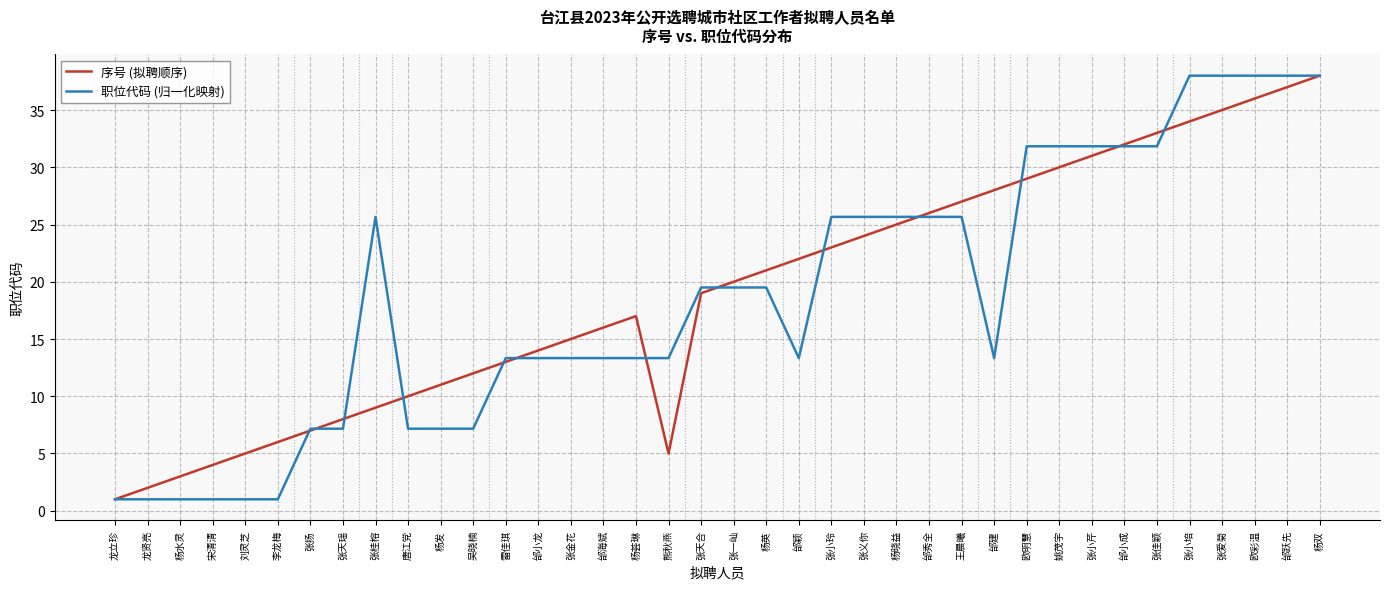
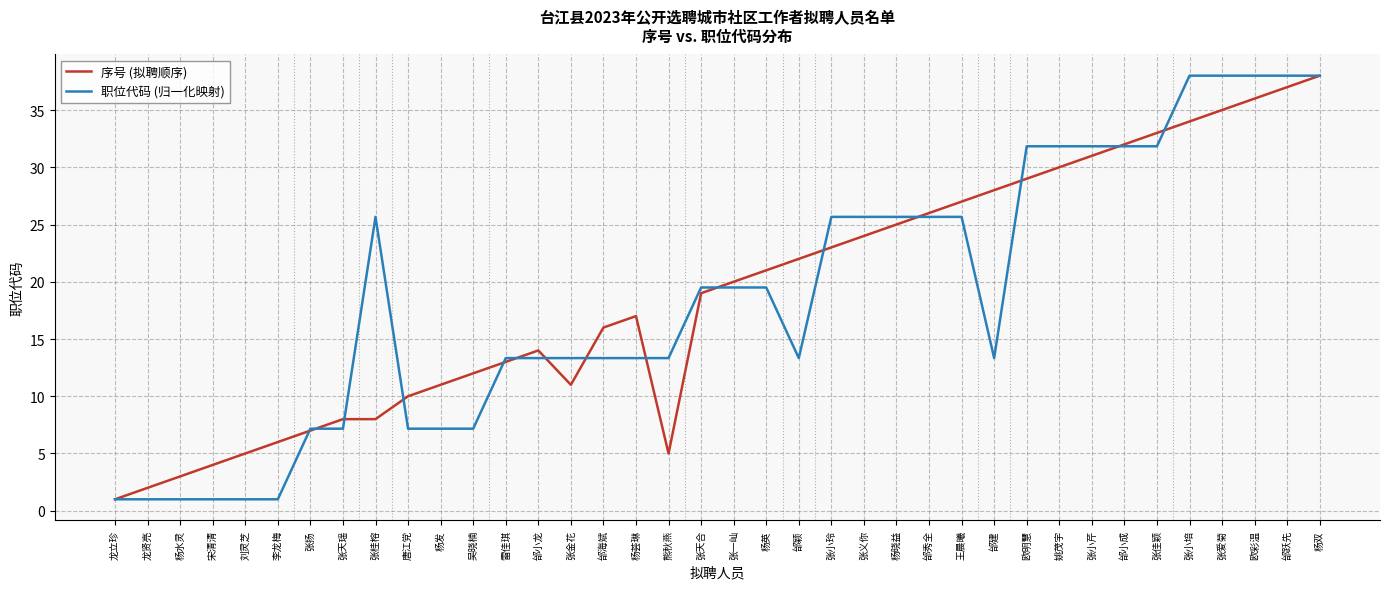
  {
    "序号 (拟聘顺序)": {
      "龙贤亮": 2,
      "杨水灵": 3,
      "宋清清": 4,
      "刘灵芝": 5,
      "李龙梅": 6,
      "张天瑶": 8,
-     "张桂榕": 9,
+     "张桂榕": 8,
      "唐江党": 10,
      "杨发": 11,
      "吴晓楠": 12,
      "雷佳琪": 13,
      "邰小龙": 14,
-     "张金花": 15,
+     "张金花": 11,
      "邰海斌": 16,
      "杨荟琳": 17,
      "熊秋燕": 5,
      "张天合": 19,
      "张一屾": 20,
      "杨英": 21,
      "邰颖": 22,
      "张小玲": 23,
      "张义你": 24,
      "杨晓益": 25,
      "邰秀全": 26,
      "王晨曦": 27,
      "邰建": 28,
      "欧明慧": 29,
      "姚茂宇": 30,
      "张小芹": 31,
      "张佳颖": 33,
      "张小培": 34,
      "张爱菊": 35,
      "欧彩温": 36,
      "邰跃先": 37
    },
    "职位代码 (归一化映射)": {
      "龙贤亮": 1,
      "杨水灵": 1,
      "宋清清": 1,
      "刘灵芝": 1,
      "李龙梅": 1,
      "张天瑶": 7,
      "张桂榕": 25.7,
      "唐江党": 7,
      "杨发": 7,
      "吴晓楠": 7,
      "雷佳琪": 13.3,
      "邰小龙": 13.3,
      "张金花": 13.3,
      "邰海斌": 13.3,
      "杨荟琳": 13.3,
      "熊秋燕": 13.3,
      "张天合": 19.5,
      "张一屾": 19.5,
      "杨英": 19.5,
      "邰颖": 13.3,
      "张小玲": 25.7,
      "张义你": 25.7,
      "杨晓益": 25.7,
      "邰秀全": 25.7,
      "王晨曦": 25.7,
      "邰建": 13.3,
      "欧明慧": 32,
      "姚茂宇": 32,
      "张小芹": 32,
      "张佳颖": 32,
      "张小培": 38,
      "张爱菊": 38,
      "欧彩温": 38,
      "邰跃先": 38
    }
  }
